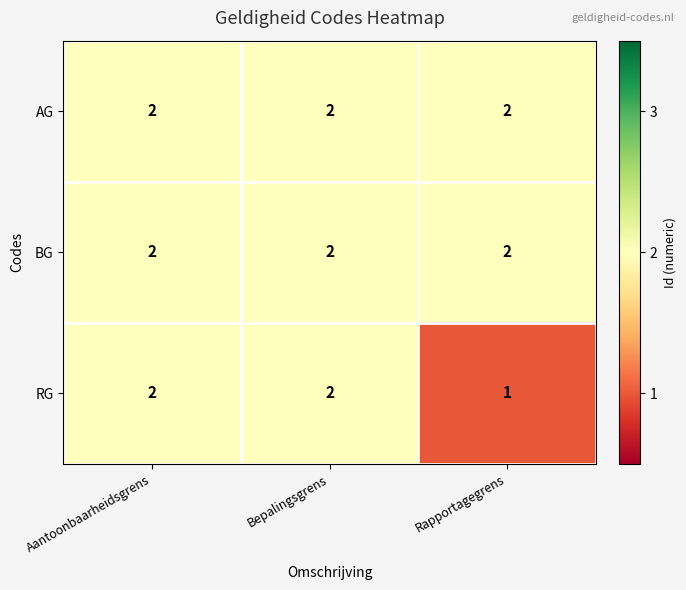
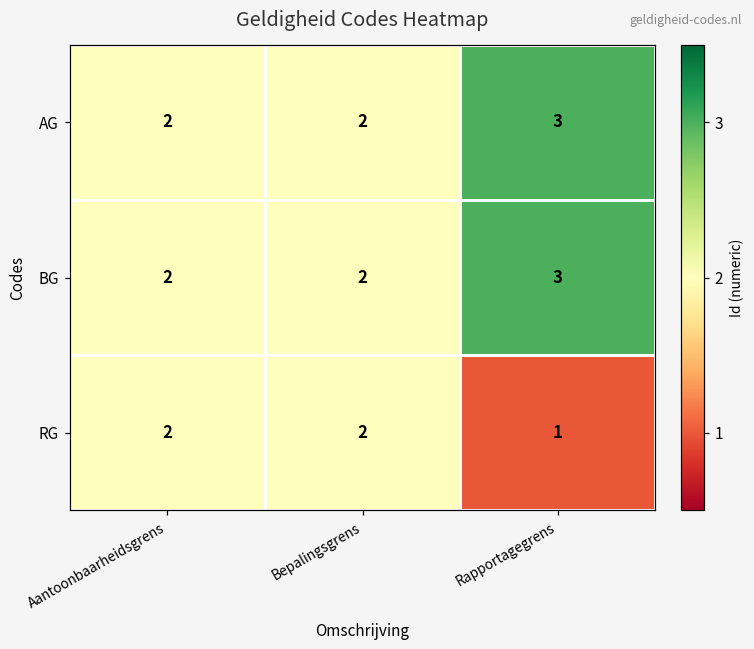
  {
    "AG": {
      "Aantoonbaarheidsgrens": 2,
      "Bepalingsgrens": 2,
-     "Rapportagegrens": 2
+     "Rapportagegrens": 3
    },
    "BG": {
      "Aantoonbaarheidsgrens": 2,
      "Bepalingsgrens": 2,
-     "Rapportagegrens": 2
+     "Rapportagegrens": 3
    },
    "RG": {
      "Aantoonbaarheidsgrens": 2,
      "Bepalingsgrens": 2,
      "Rapportagegrens": 1
    }
  }
